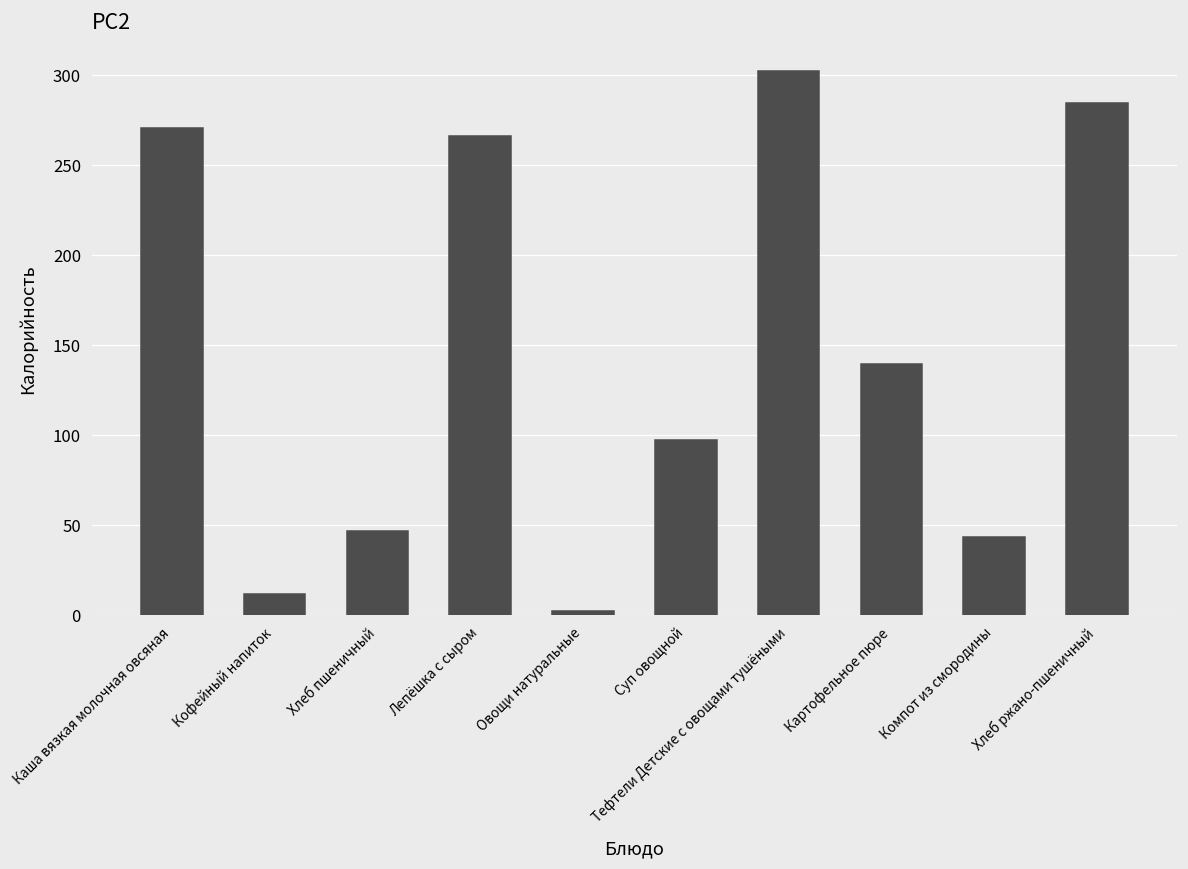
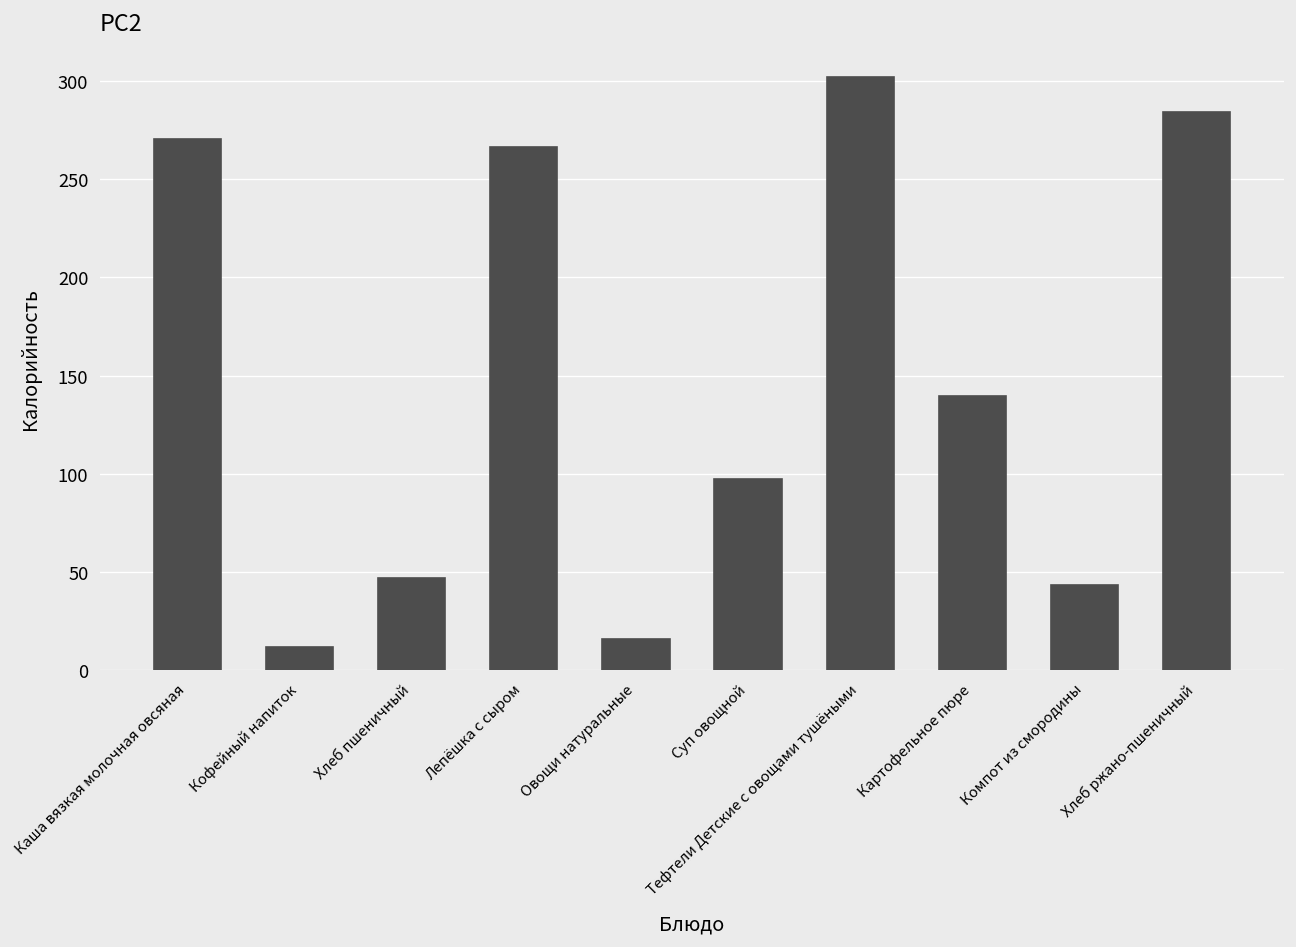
  {
    "Каша вязкая молочная овсяная": 271,
    "Кофейный напиток": 12,
    "Хлеб пшеничный": 47,
    "Лепёшка с сыром": 266,
-   "Овощи натуральные": 3,
+   "Овощи натуральные": 16,
    "Суп овощной": 97,
    "Тефтели Детские с овощами тушёными": 302,
    "Картофельное пюре": 139,
    "Компот из смородины": 44,
    "Хлеб ржано-пшеничный": 284
  }
